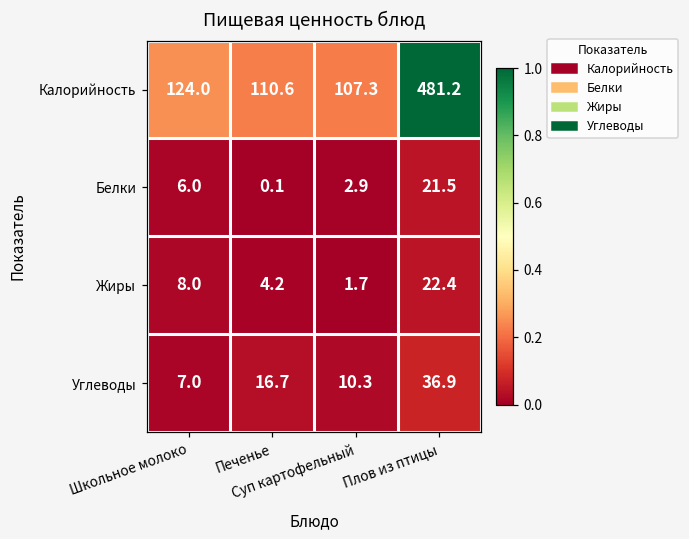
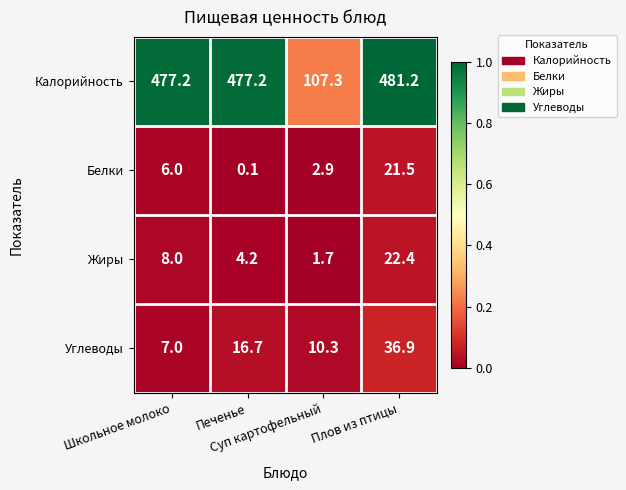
  {
    "Калорийность": {
-     "Школьное молоко": 124.0,
-     "Печенье": 110.6,
+     "Школьное молоко": 477.2,
+     "Печенье": 477.2,
      "Суп картофельный": 107.3,
      "Плов из птицы": 481.2
    },
    "Белки": {
      "Школьное молоко": 6.0,
      "Печенье": 0.1,
      "Суп картофельный": 2.9,
      "Плов из птицы": 21.5
    },
    "Жиры": {
      "Школьное молоко": 8.0,
      "Печенье": 4.2,
      "Суп картофельный": 1.7,
      "Плов из птицы": 22.4
    },
    "Углеводы": {
      "Школьное молоко": 7.0,
      "Печенье": 16.7,
      "Суп картофельный": 10.3,
      "Плов из птицы": 36.9
    }
  }
